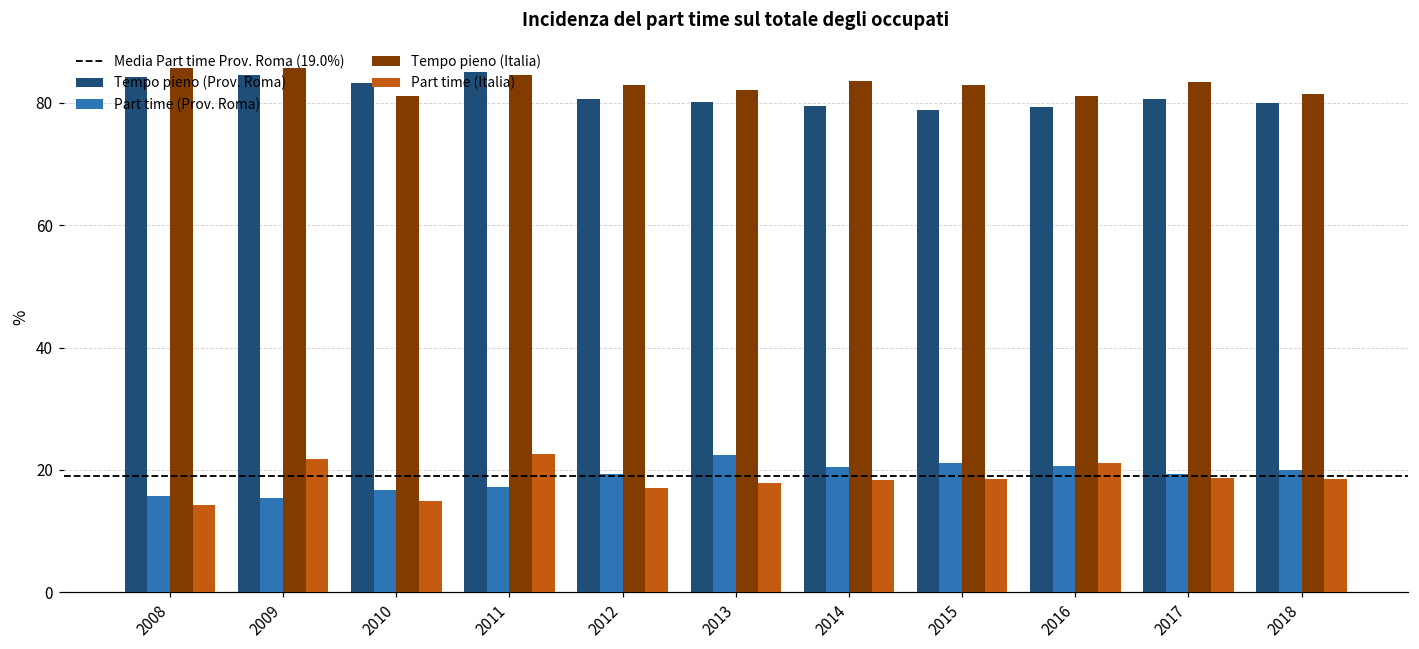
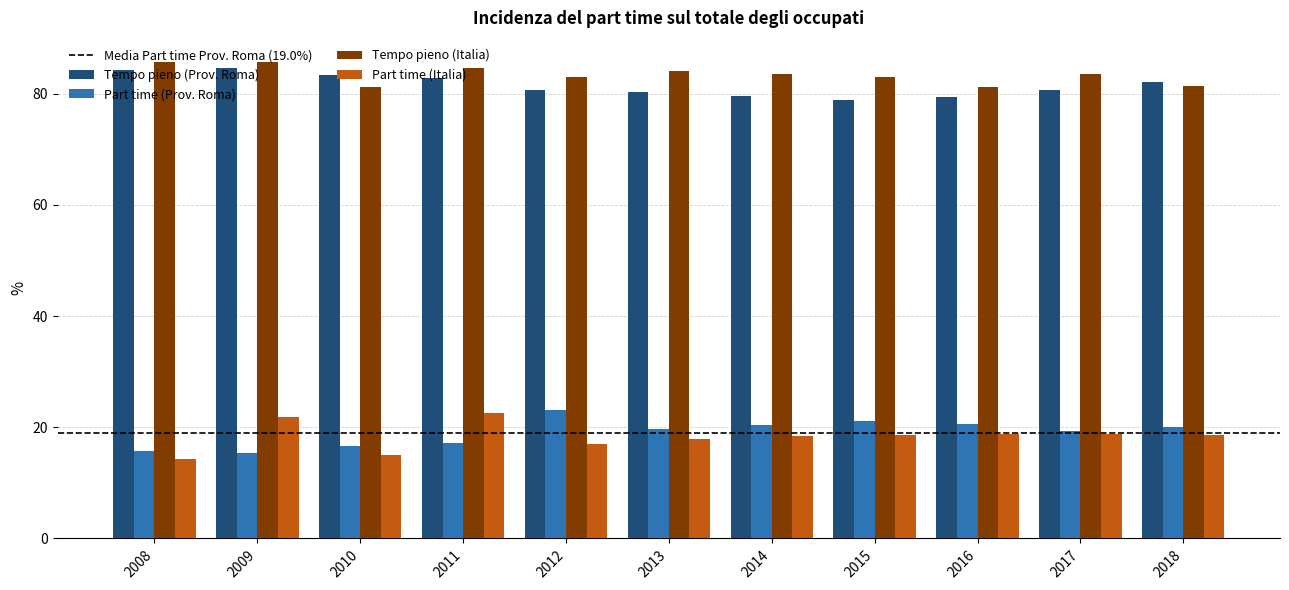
  {
    "Tempo pieno (Prov. Roma)": {
      "2008": 84,
      "2009": 85,
      "2010": 83,
-     "2011": 85,
+     "2011": 83,
      "2012": 81,
      "2013": 80,
      "2014": 80,
      "2015": 79,
      "2016": 79,
      "2017": 81,
-     "2018": 80
+     "2018": 82
    },
    "Part time (Prov. Roma)": {
      "2008": 16,
      "2009": 15,
      "2010": 17,
      "2011": 17,
-     "2012": 19,
-     "2013": 23,
+     "2012": 23,
+     "2013": 20,
      "2014": 20,
      "2015": 21,
      "2016": 21,
      "2017": 19,
      "2018": 20
    },
    "Tempo pieno (Italia)": {
      "2008": 86,
      "2009": 86,
      "2010": 81,
      "2011": 85,
      "2012": 83,
-     "2013": 82,
+     "2013": 84,
      "2014": 84,
      "2015": 83,
      "2016": 81,
      "2017": 83,
      "2018": 81
    },
    "Part time (Italia)": {
      "2008": 14,
      "2009": 22,
      "2010": 15,
      "2011": 23,
      "2012": 17,
      "2013": 18,
      "2014": 18,
      "2015": 19,
-     "2016": 21,
+     "2016": 19,
      "2017": 19,
      "2018": 19
    }
  }
